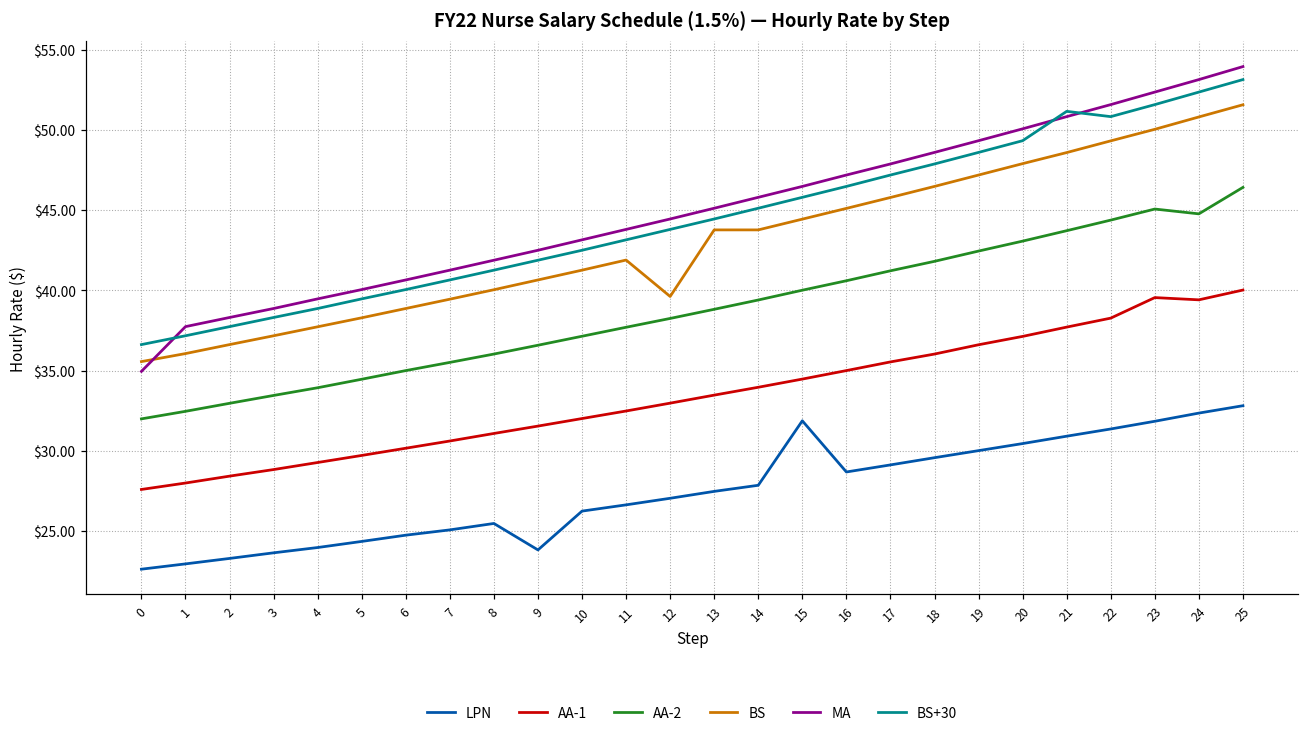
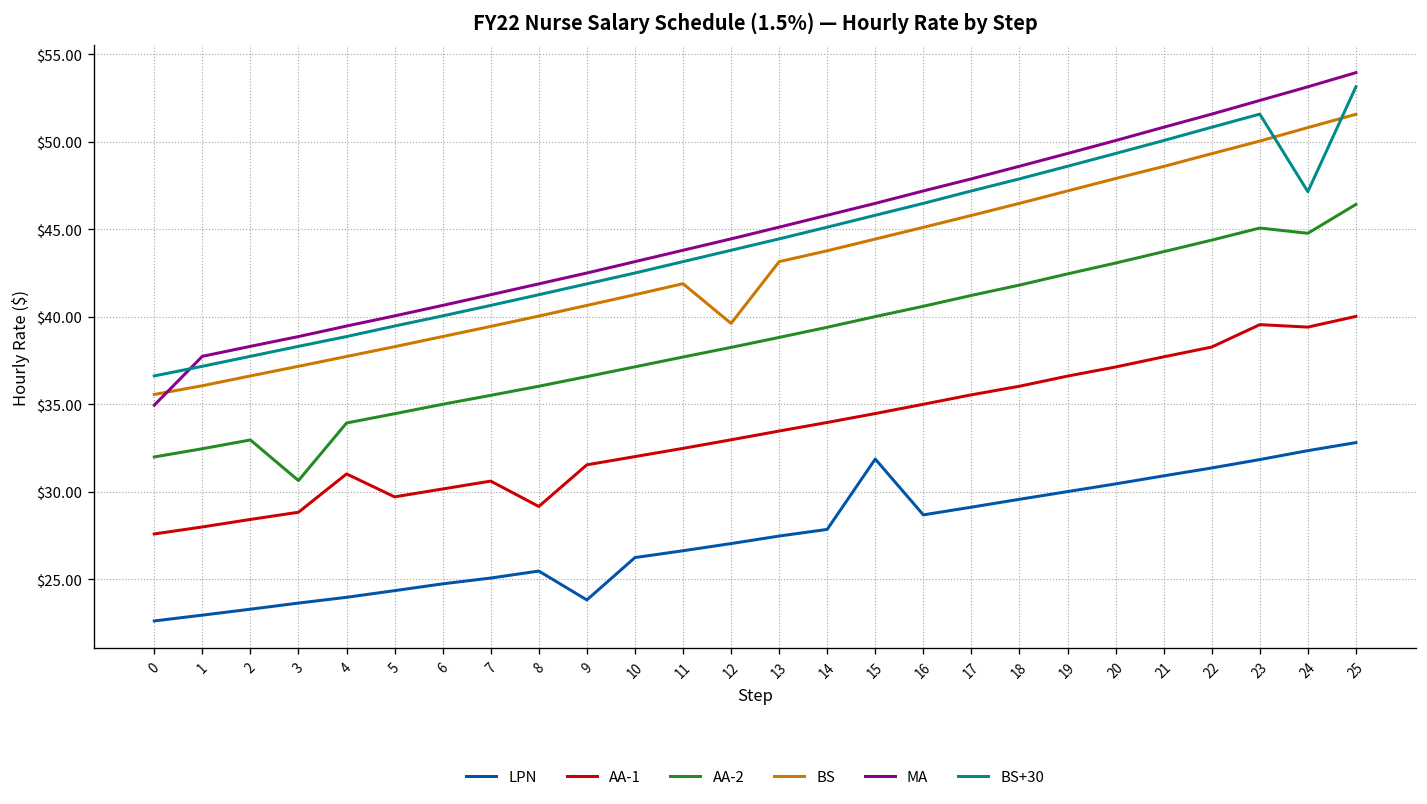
  {
    "LPN": {
      "0": "$22.6",
      "1": "$23.0",
      "2": "$23.3",
      "3": "$23.6",
      "4": "$24.0",
      "5": "$24.4",
      "6": "$24.7",
      "7": "$25.1",
      "8": "$25.5",
      "9": "$23.8",
      "10": "$26.2",
      "11": "$26.6",
      "12": "$27.0",
      "13": "$27.5",
      "14": "$27.9",
      "15": "$31.9",
      "16": "$28.7",
      "17": "$29.1",
      "18": "$29.6",
      "19": "$30.0",
      "20": "$30.5",
      "21": "$30.9",
      "22": "$31.4",
      "23": "$31.8",
      "24": "$32.4",
      "25": "$32.8"
    },
    "AA-1": {
      "0": "$27.6",
      "1": "$28.0",
      "2": "$28.4",
      "3": "$28.8",
-     "4": "$29.3",
+     "4": "$31.0",
      "5": "$29.7",
      "6": "$30.2",
      "7": "$30.6",
-     "8": "$31.1",
+     "8": "$29.2",
      "9": "$31.5",
      "10": "$32.0",
      "11": "$32.5",
      "12": "$33.0",
      "13": "$33.5",
      "14": "$34.0",
      "15": "$34.5",
      "16": "$35.0",
      "17": "$35.5",
      "18": "$36.0",
      "19": "$36.6",
      "20": "$37.1",
      "21": "$37.7",
      "22": "$38.3",
      "23": "$39.6",
      "24": "$39.4",
      "25": "$40.0"
    },
    "AA-2": {
      "0": "$32.0",
      "1": "$32.5",
      "2": "$33.0",
-     "3": "$33.5",
+     "3": "$30.6",
      "4": "$33.9",
      "5": "$34.5",
      "6": "$35.0",
      "7": "$35.5",
      "8": "$36.0",
      "9": "$36.6",
      "10": "$37.1",
      "11": "$37.7",
      "12": "$38.3",
      "13": "$38.8",
      "14": "$39.4",
      "15": "$40.0",
      "16": "$40.6",
      "17": "$41.2",
      "18": "$41.8",
      "19": "$42.5",
      "20": "$43.1",
      "21": "$43.7",
      "22": "$44.4",
      "23": "$45.1",
      "24": "$44.8",
      "25": "$46.4"
    },
    "BS": {
      "0": "$35.6",
      "1": "$36.1",
      "2": "$36.6",
      "3": "$37.2",
      "4": "$37.7",
      "5": "$38.3",
      "6": "$38.9",
      "7": "$39.5",
      "8": "$40.0",
      "9": "$40.7",
      "10": "$41.3",
      "11": "$41.9",
      "12": "$39.6",
-     "13": "$43.8",
+     "13": "$43.2",
      "14": "$43.8",
      "15": "$44.4",
      "16": "$45.1",
      "17": "$45.8",
      "18": "$46.5",
      "19": "$47.2",
      "20": "$47.9",
      "21": "$48.6",
      "22": "$49.3",
      "23": "$50.0",
      "24": "$50.8",
      "25": "$51.6"
    },
    "MA": {
      "0": "$35.0",
      "1": "$37.7",
      "2": "$38.3",
      "3": "$38.9",
      "4": "$39.5",
      "5": "$40.1",
      "6": "$40.7",
      "7": "$41.3",
      "8": "$41.9",
      "9": "$42.5",
      "10": "$43.2",
      "11": "$43.8",
      "12": "$44.5",
      "13": "$45.1",
      "14": "$45.8",
      "15": "$46.5",
      "16": "$47.2",
      "17": "$47.9",
      "18": "$48.6",
      "19": "$49.3",
      "20": "$50.1",
      "21": "$50.8",
      "22": "$51.6",
      "23": "$52.4",
      "24": "$53.1",
      "25": "$54.0"
    },
    "BS+30": {
      "0": "$36.6",
      "1": "$37.2",
      "2": "$37.7",
      "3": "$38.3",
      "4": "$38.9",
      "5": "$39.5",
      "6": "$40.1",
      "7": "$40.7",
      "8": "$41.3",
      "9": "$41.9",
      "10": "$42.5",
      "11": "$43.2",
      "12": "$43.8",
      "13": "$44.5",
      "14": "$45.1",
      "15": "$45.8",
      "16": "$46.5",
      "17": "$47.2",
      "18": "$47.9",
      "19": "$48.6",
      "20": "$49.3",
-     "21": "$51.2",
+     "21": "$50.1",
      "22": "$50.8",
      "23": "$51.6",
-     "24": "$52.4",
+     "24": "$47.2",
      "25": "$53.1"
    }
  }
